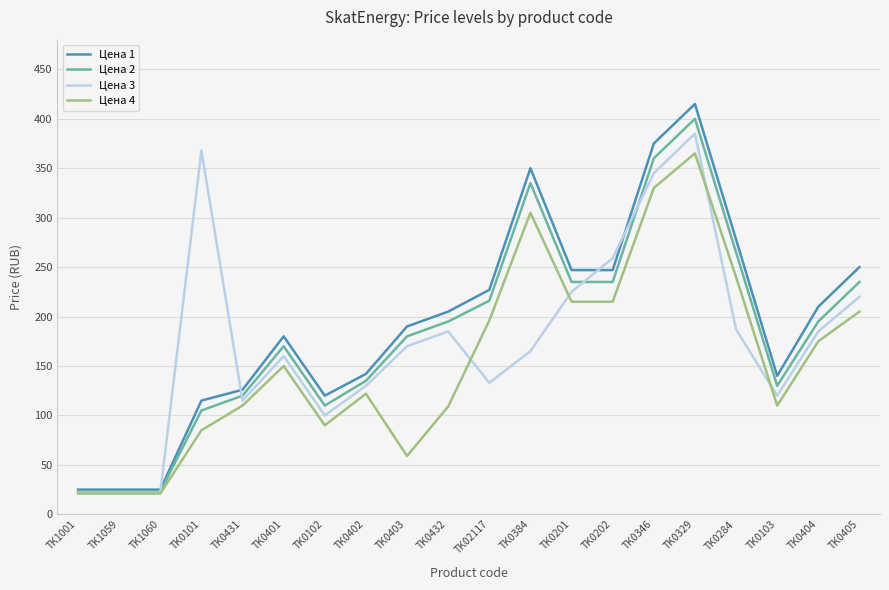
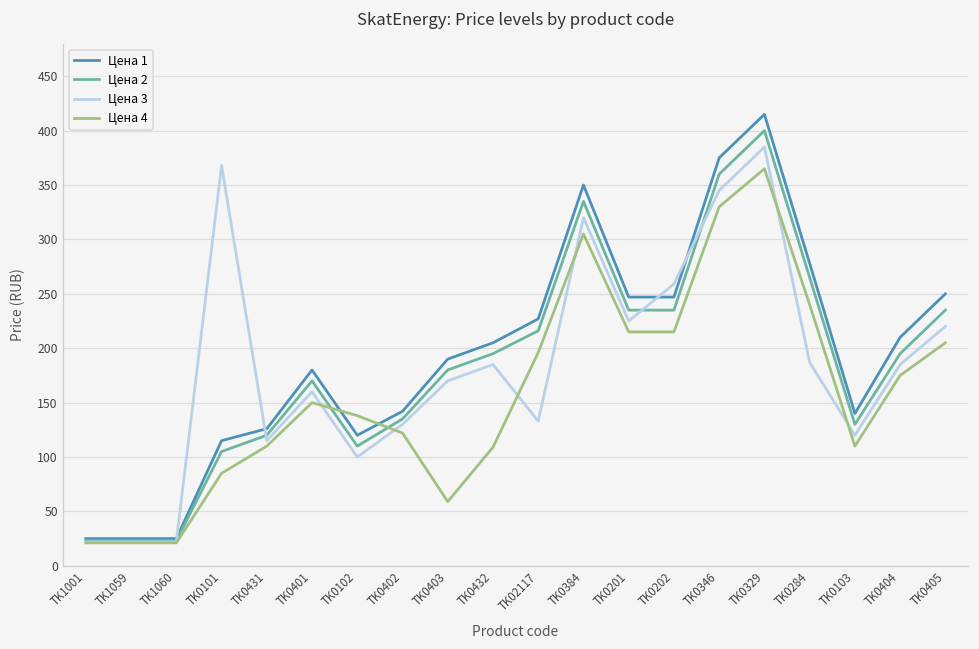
  {
    "Цена 3": {
      "TK0101": 370,
      "TK0431": 120,
      "TK0401": 160,
      "TK0102": 100,
      "TK0402": 130,
      "TK0403": 170,
      "TK0432": 190,
      "TK02117": 130,
-     "TK0384": 170,
+     "TK0384": 320,
      "TK0201": 230,
      "TK0202": 260,
      "TK0346": 350,
      "TK0329": 390,
      "TK0284": 190,
      "TK0103": 120,
      "TK0404": 190,
      "TK0405": 220
    },
    "Цена 4": {
      "TK0101": 90,
      "TK0431": 110,
      "TK0401": 150,
-     "TK0102": 90,
+     "TK0102": 140,
      "TK0402": 120,
      "TK0403": 60,
      "TK0432": 110,
      "TK02117": 200,
      "TK0384": 310,
      "TK0201": 220,
      "TK0202": 220,
      "TK0346": 330,
      "TK0329": 370,
      "TK0284": 240,
      "TK0103": 110,
      "TK0404": 180,
      "TK0405": 210
    }
  }
